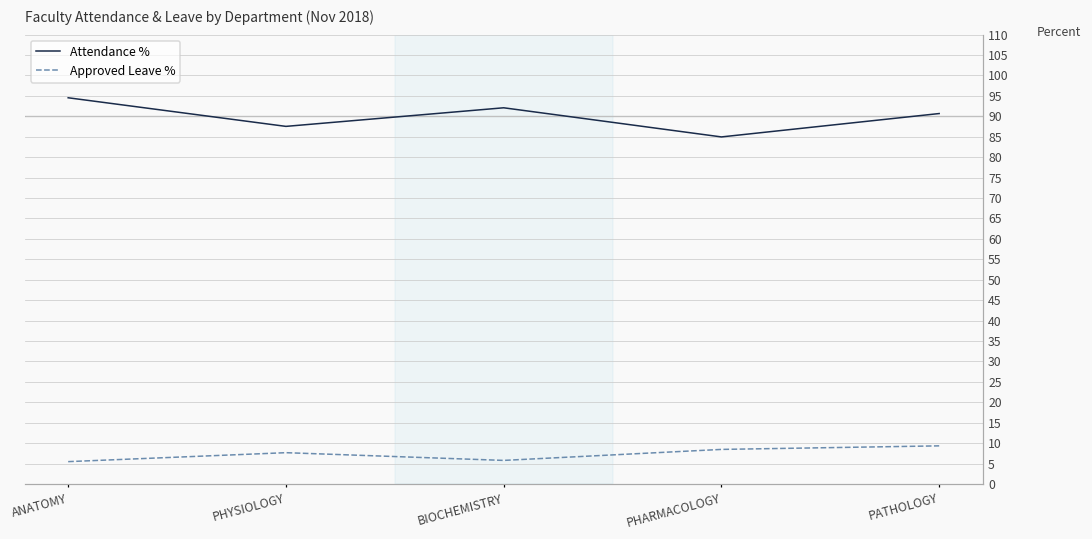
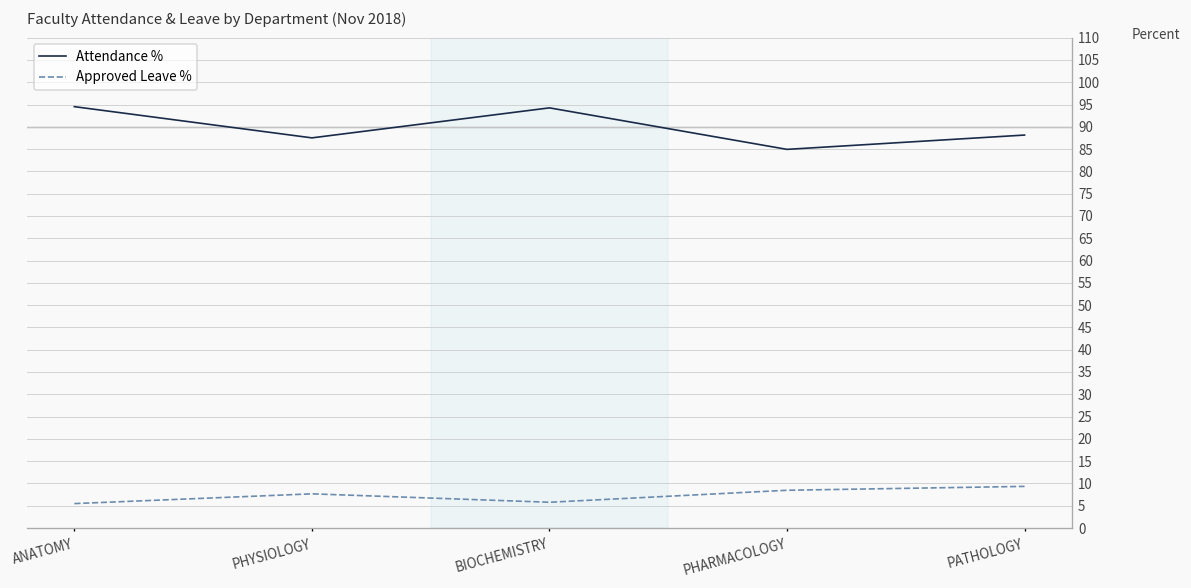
  {
    "Attendance %": {
      "ANATOMY": 95,
      "PHYSIOLOGY": 88,
-     "BIOCHEMISTRY": 92,
+     "BIOCHEMISTRY": 94,
      "PHARMACOLOGY": 85,
-     "PATHOLOGY": 91
+     "PATHOLOGY": 88
    },
    "Approved Leave %": {
      "ANATOMY": 5,
      "PHYSIOLOGY": 8,
      "BIOCHEMISTRY": 6,
      "PHARMACOLOGY": 8,
      "PATHOLOGY": 9
    }
  }
